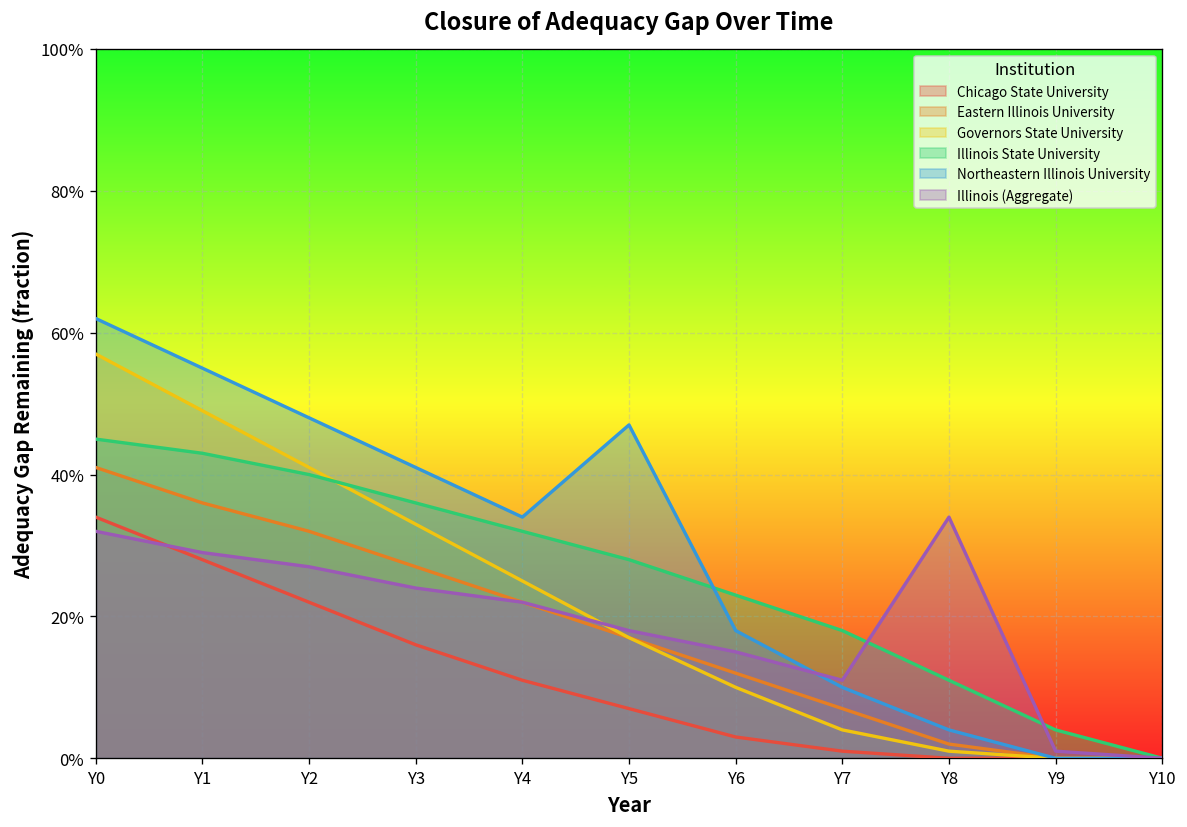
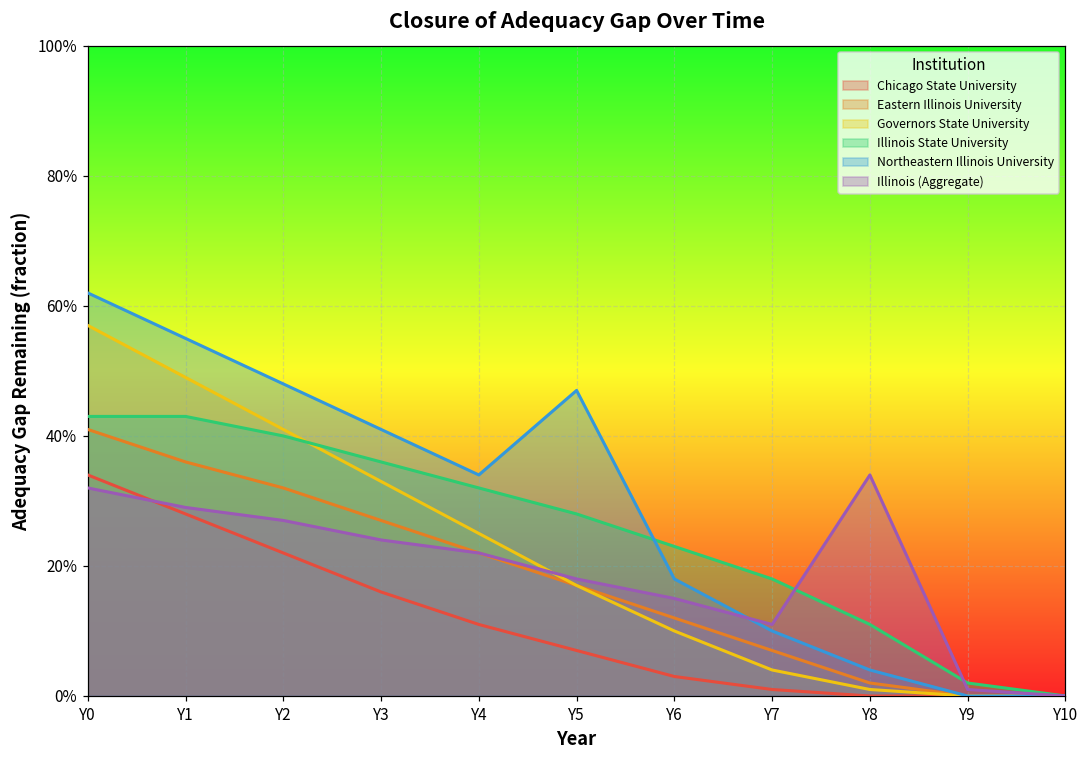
  {
    "Illinois State University": {
-     "Y0": "45%",
+     "Y0": "43%",
      "Y1": "43%",
      "Y2": "40%",
      "Y3": "36%",
      "Y4": "32%",
      "Y5": "28%",
      "Y6": "23%",
      "Y7": "18%",
      "Y8": "11%",
-     "Y9": "4%"
+     "Y9": "2%"
    },
    "Northeastern Illinois University": {
      "Y0": "62%",
      "Y1": "55%",
      "Y2": "48%",
      "Y3": "41%",
      "Y4": "34%",
      "Y5": "47%",
      "Y6": "18%",
      "Y7": "10%",
      "Y8": "4%"
    },
    "Illinois (Aggregate)": {
      "Y0": "32%",
      "Y1": "29%",
      "Y2": "27%",
      "Y3": "24%",
      "Y5": "18%",
      "Y6": "15%",
      "Y7": "11%",
      "Y8": "34%",
      "Y9": "1%"
    }
  }
